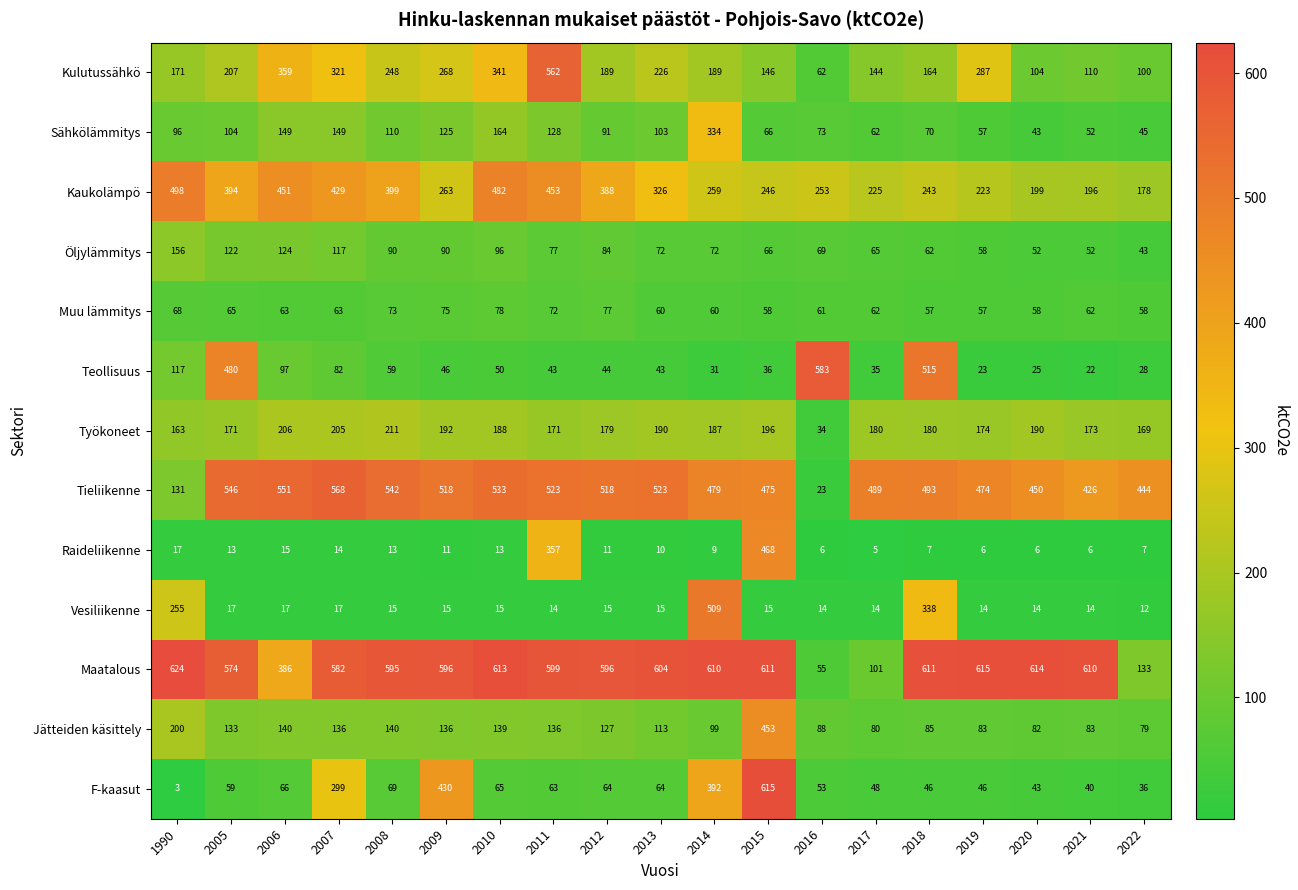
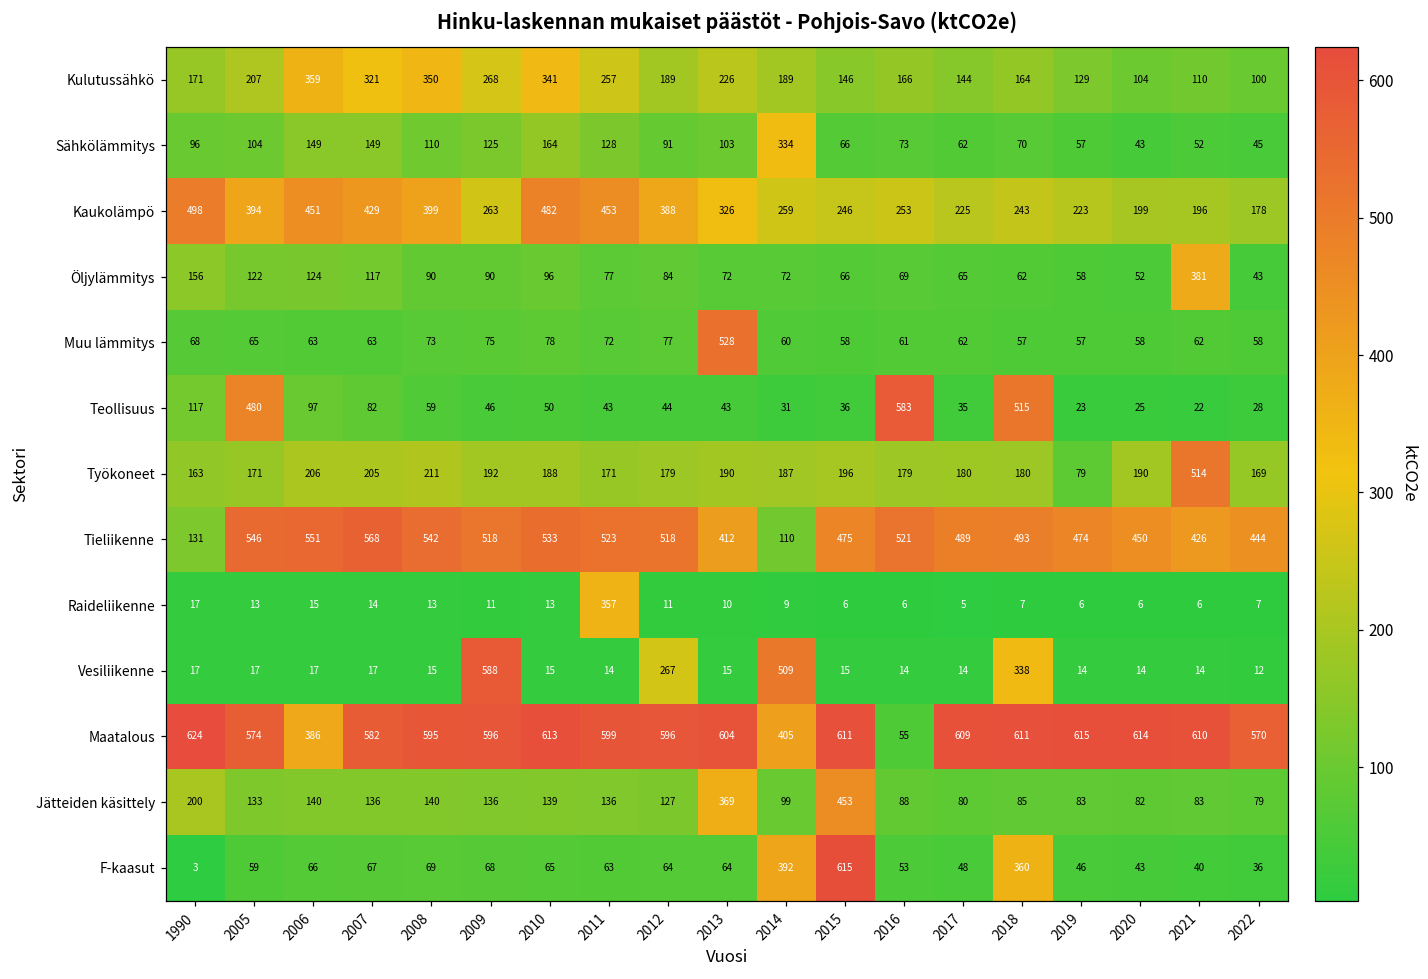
  {
    "Kulutussähkö": {
      "1990": 171,
      "2005": 207,
      "2006": 359,
      "2007": 321,
-     "2008": 248,
+     "2008": 350,
      "2009": 268,
      "2010": 341,
-     "2011": 562,
+     "2011": 257,
      "2012": 189,
      "2013": 226,
      "2014": 189,
      "2015": 146,
-     "2016": 62,
+     "2016": 166,
      "2017": 144,
      "2018": 164,
-     "2019": 287,
+     "2019": 129,
      "2020": 104,
      "2021": 110,
      "2022": 100
    },
    "Öljylämmitys": {
      "1990": 156,
      "2005": 122,
      "2006": 124,
      "2007": 117,
      "2008": 90,
      "2009": 90,
      "2010": 96,
      "2011": 77,
      "2012": 84,
      "2013": 72,
      "2014": 72,
      "2015": 66,
      "2016": 69,
      "2017": 65,
      "2018": 62,
      "2019": 58,
      "2020": 52,
-     "2021": 52,
+     "2021": 381,
      "2022": 43
    },
    "Muu lämmitys": {
      "1990": 68,
      "2005": 65,
      "2006": 63,
      "2007": 63,
      "2008": 73,
      "2009": 75,
      "2010": 78,
      "2011": 72,
      "2012": 77,
-     "2013": 60,
+     "2013": 528,
      "2014": 60,
      "2015": 58,
      "2016": 61,
      "2017": 62,
      "2018": 57,
      "2019": 57,
      "2020": 58,
      "2021": 62,
      "2022": 58
    },
    "Työkoneet": {
      "1990": 163,
      "2005": 171,
      "2006": 206,
      "2007": 205,
      "2008": 211,
      "2009": 192,
      "2010": 188,
      "2011": 171,
      "2012": 179,
      "2013": 190,
      "2014": 187,
      "2015": 196,
-     "2016": 34,
+     "2016": 179,
      "2017": 180,
      "2018": 180,
-     "2019": 174,
+     "2019": 79,
      "2020": 190,
-     "2021": 173,
+     "2021": 514,
      "2022": 169
    },
    "Tieliikenne": {
      "1990": 131,
      "2005": 546,
      "2006": 551,
      "2007": 568,
      "2008": 542,
      "2009": 518,
      "2010": 533,
      "2011": 523,
      "2012": 518,
-     "2013": 523,
-     "2014": 479,
+     "2013": 412,
+     "2014": 110,
      "2015": 475,
-     "2016": 23,
+     "2016": 521,
      "2017": 489,
      "2018": 493,
      "2019": 474,
      "2020": 450,
      "2021": 426,
      "2022": 444
    },
    "Raideliikenne": {
      "1990": 17,
      "2005": 13,
      "2006": 15,
      "2007": 14,
      "2008": 13,
      "2009": 11,
      "2010": 13,
      "2011": 357,
      "2012": 11,
      "2013": 10,
      "2014": 9,
-     "2015": 468,
+     "2015": 6,
      "2016": 6,
      "2017": 5,
      "2018": 7,
      "2019": 6,
      "2020": 6,
      "2021": 6,
      "2022": 7
    },
    "Vesiliikenne": {
-     "1990": 255,
+     "1990": 17,
      "2005": 17,
      "2006": 17,
      "2007": 17,
      "2008": 15,
-     "2009": 15,
+     "2009": 588,
      "2010": 15,
      "2011": 14,
-     "2012": 15,
+     "2012": 267,
      "2013": 15,
      "2014": 509,
      "2015": 15,
      "2016": 14,
      "2017": 14,
      "2018": 338,
      "2019": 14,
      "2020": 14,
      "2021": 14,
      "2022": 12
    },
    "Maatalous": {
      "1990": 624,
      "2005": 574,
      "2006": 386,
      "2007": 582,
      "2008": 595,
      "2009": 596,
      "2010": 613,
      "2011": 599,
      "2012": 596,
      "2013": 604,
-     "2014": 610,
+     "2014": 405,
      "2015": 611,
      "2016": 55,
-     "2017": 101,
+     "2017": 609,
      "2018": 611,
      "2019": 615,
      "2020": 614,
      "2021": 610,
-     "2022": 133
+     "2022": 570
    },
    "Jätteiden käsittely": {
      "1990": 200,
      "2005": 133,
      "2006": 140,
      "2007": 136,
      "2008": 140,
      "2009": 136,
      "2010": 139,
      "2011": 136,
      "2012": 127,
-     "2013": 113,
+     "2013": 369,
      "2014": 99,
      "2015": 453,
      "2016": 88,
      "2017": 80,
      "2018": 85,
      "2019": 83,
      "2020": 82,
      "2021": 83,
      "2022": 79
    },
    "F-kaasut": {
      "1990": 3,
      "2005": 59,
      "2006": 66,
-     "2007": 299,
+     "2007": 67,
      "2008": 69,
-     "2009": 430,
+     "2009": 68,
      "2010": 65,
      "2011": 63,
      "2012": 64,
      "2013": 64,
      "2014": 392,
      "2015": 615,
      "2016": 53,
      "2017": 48,
-     "2018": 46,
+     "2018": 360,
      "2019": 46,
      "2020": 43,
      "2021": 40,
      "2022": 36
    }
  }
